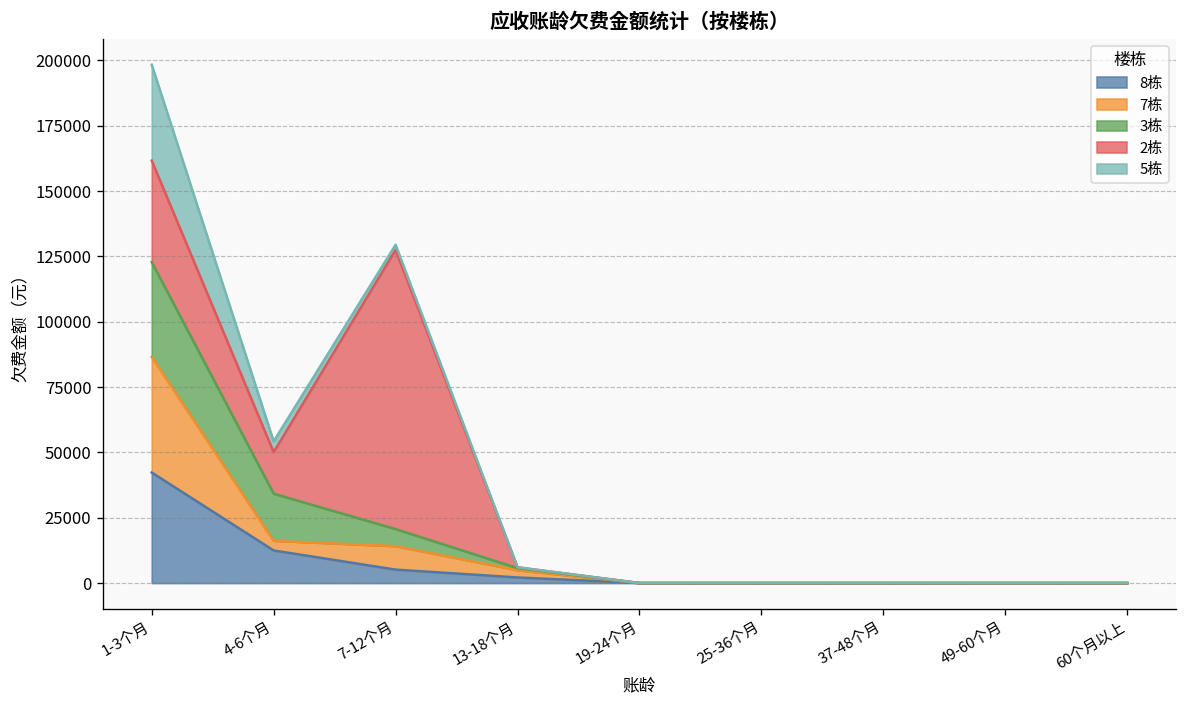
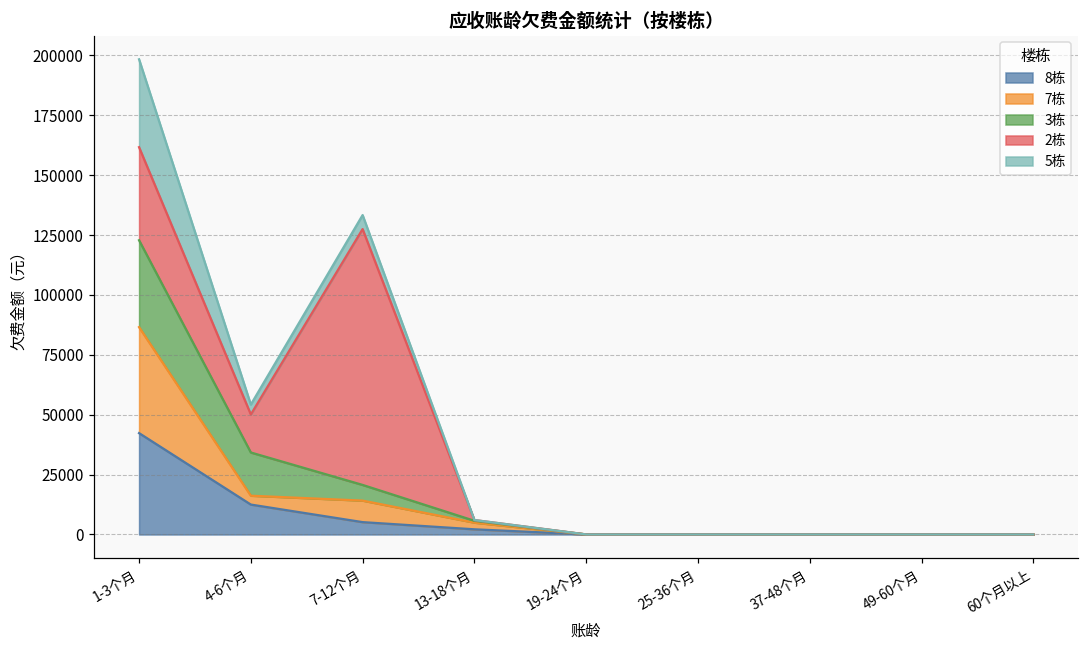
  {
    "8栋": {
      "1-3个月": 42000,
      "4-6个月": 12000,
      "7-12个月": 5000,
      "13-18个月": 2000
    },
    "7栋": {
      "1-3个月": 44000,
      "4-6个月": 4000,
      "7-12个月": 9000
    },
    "3栋": {
      "1-3个月": 36000,
      "4-6个月": 18000,
      "7-12个月": 7000
    },
    "2栋": {
      "1-3个月": 39000,
      "4-6个月": 16000,
      "7-12个月": 107000
    },
    "5栋": {
      "1-3个月": 37000,
      "4-6个月": 4000,
-     "7-12个月": 2000
+     "7-12个月": 6000
    }
  }
